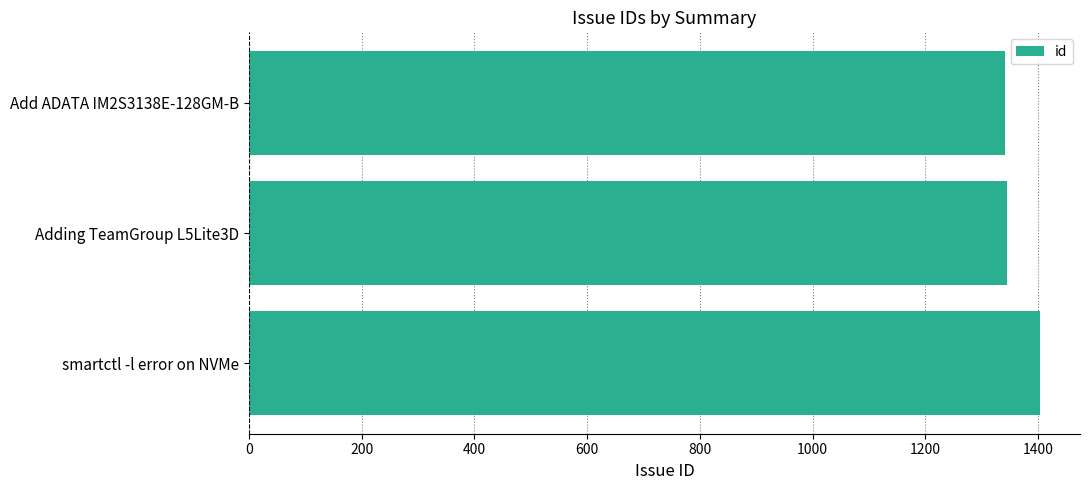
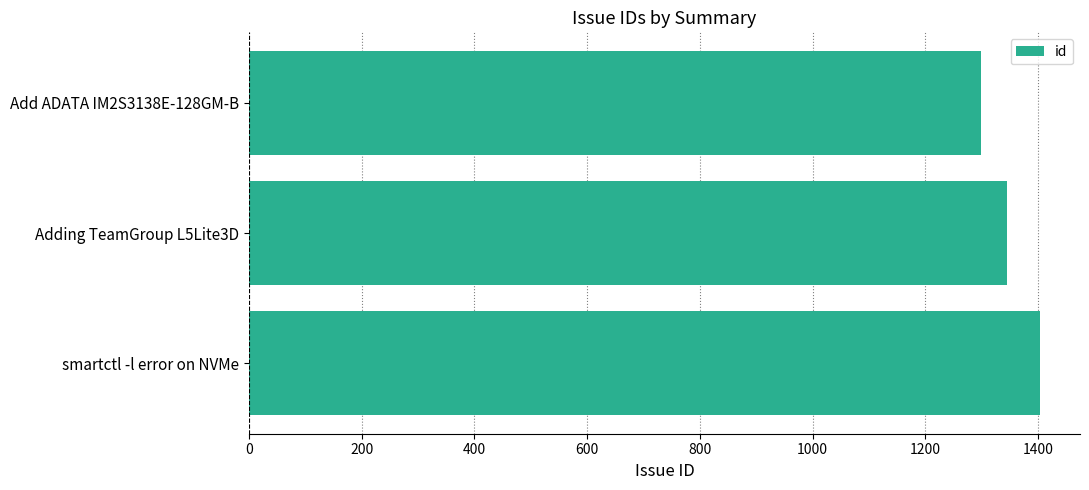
  {
-   "Add ADATA IM2S3138E-128GM-B": 1340,
+   "Add ADATA IM2S3138E-128GM-B": 1300,
    "Adding TeamGroup L5Lite3D": 1350,
    "smartctl -l error on NVMe": 1400
  }
